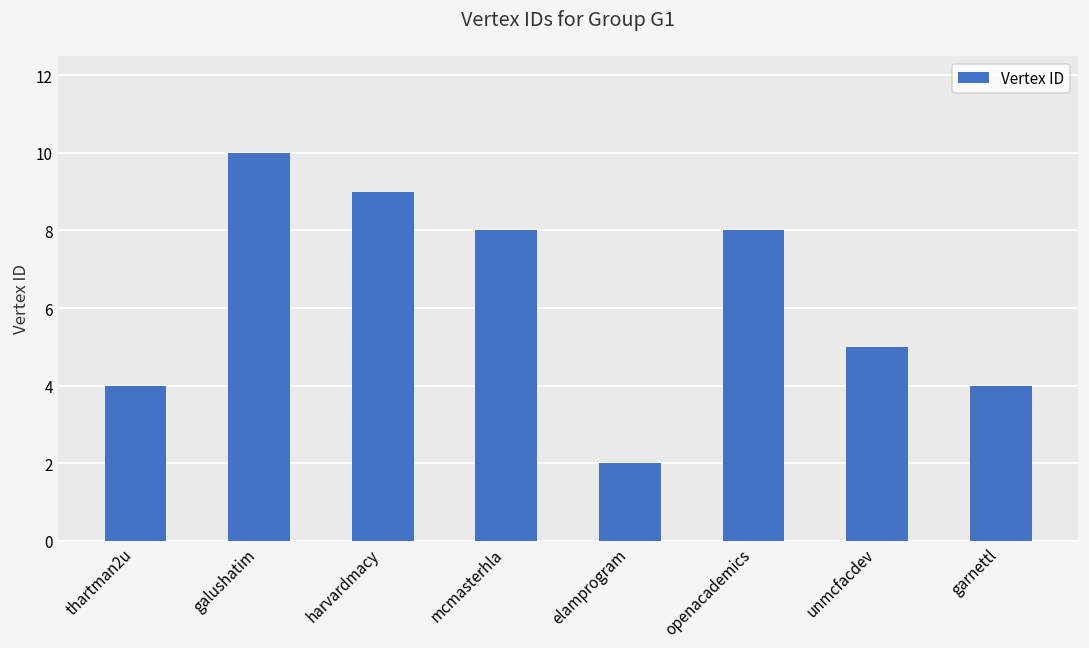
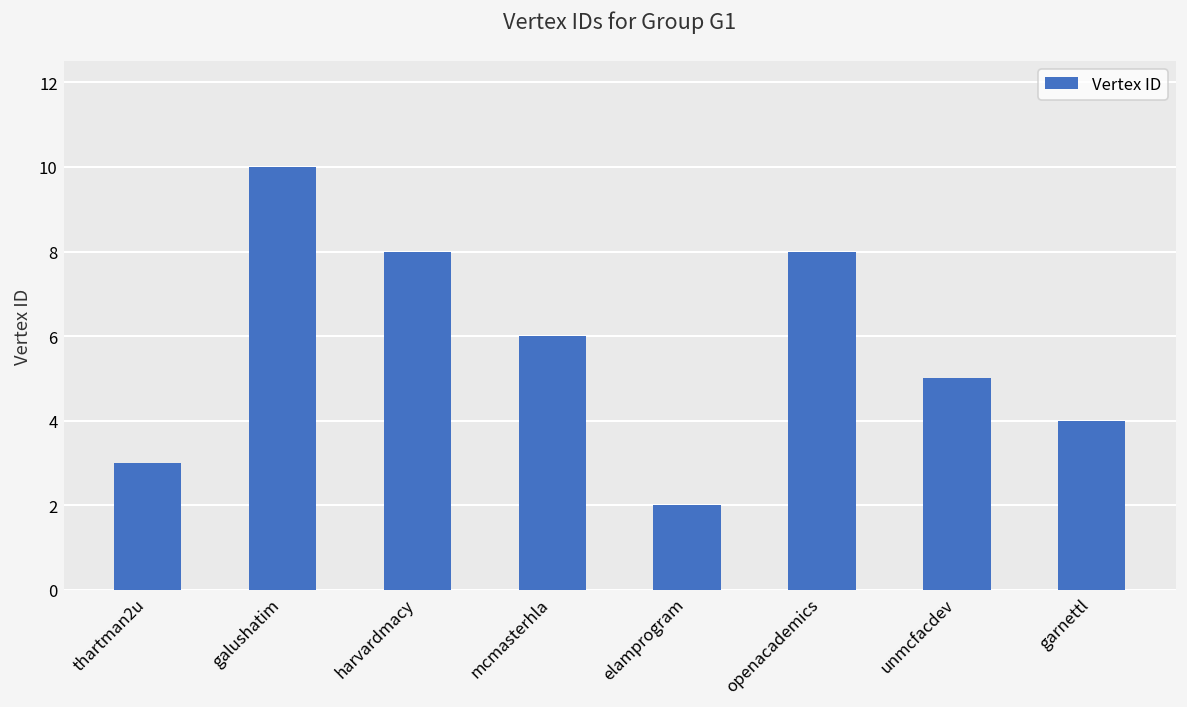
  {
-   "thartman2u": 4,
+   "thartman2u": 3,
    "galushatim": 10,
-   "harvardmacy": 9,
-   "mcmasterhla": 8,
+   "harvardmacy": 8,
+   "mcmasterhla": 6,
    "elamprogram": 2,
    "openacademics": 8,
    "unmcfacdev": 5,
    "garnettl": 4
  }
